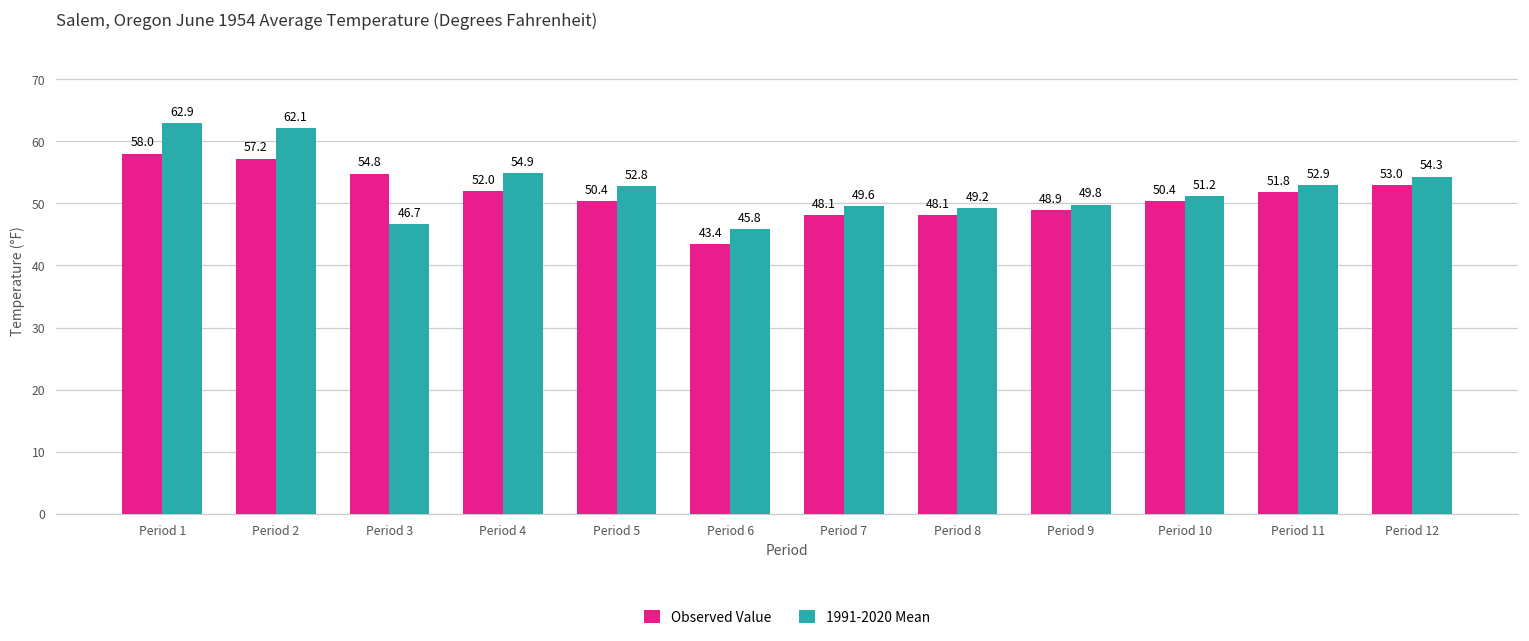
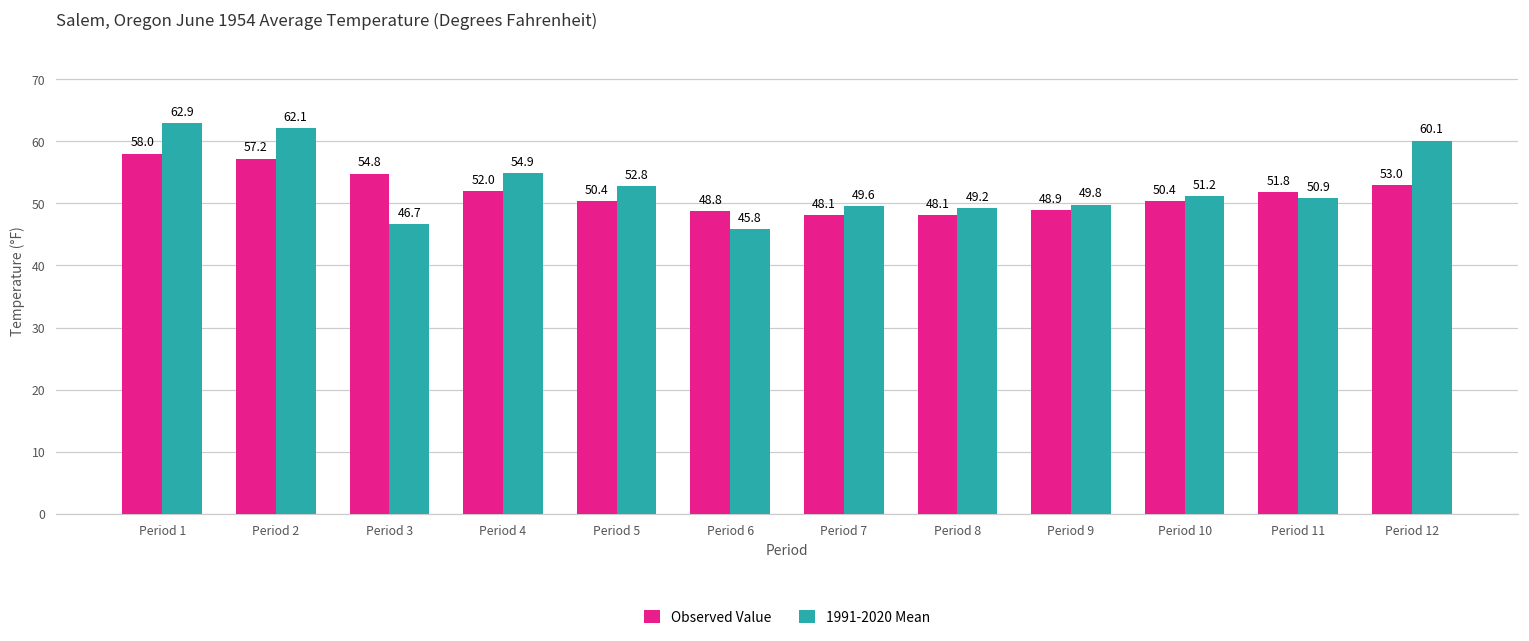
  {
    "Observed Value": {
      "Period 1": 58.0,
      "Period 2": 57.2,
      "Period 3": 54.8,
      "Period 4": 52.0,
      "Period 5": 50.4,
-     "Period 6": 43.4,
+     "Period 6": 48.8,
      "Period 7": 48.1,
      "Period 8": 48.1,
      "Period 9": 48.9,
      "Period 10": 50.4,
      "Period 11": 51.8,
      "Period 12": 53.0
    },
    "1991-2020 Mean": {
      "Period 1": 62.9,
      "Period 2": 62.1,
      "Period 3": 46.7,
      "Period 4": 54.9,
      "Period 5": 52.8,
      "Period 6": 45.8,
      "Period 7": 49.6,
      "Period 8": 49.2,
      "Period 9": 49.8,
      "Period 10": 51.2,
-     "Period 11": 52.9,
-     "Period 12": 54.3
+     "Period 11": 50.9,
+     "Period 12": 60.1
    }
  }
